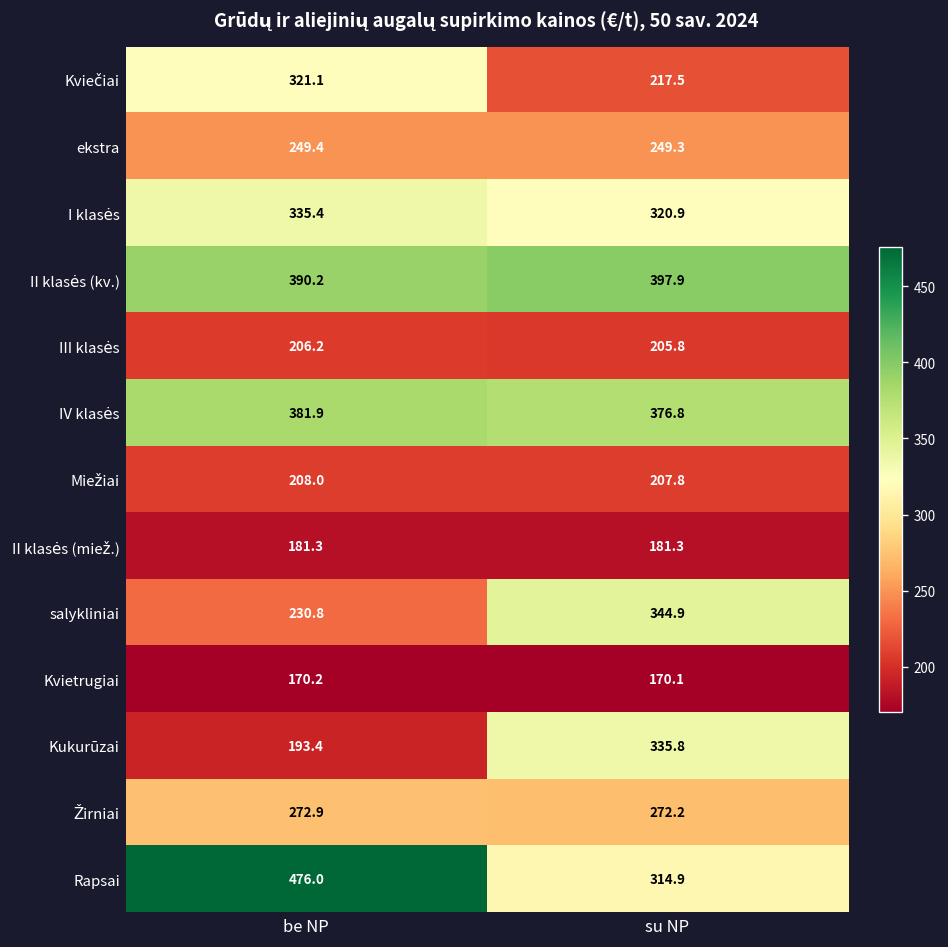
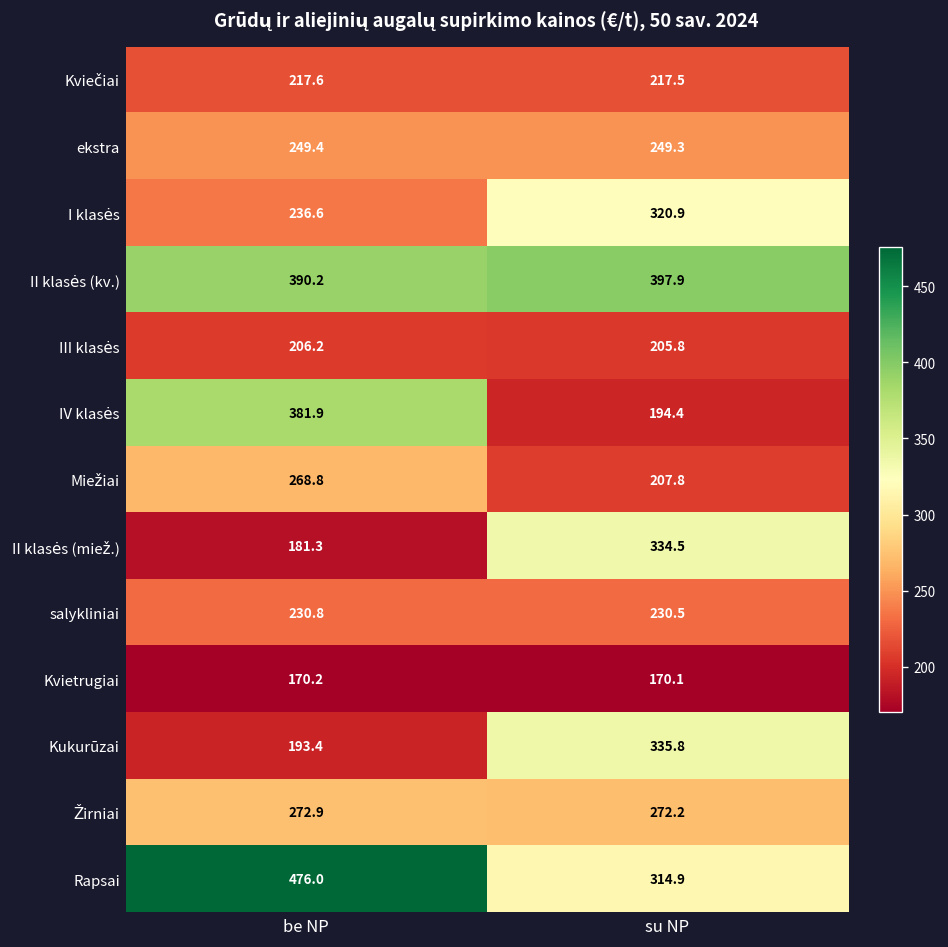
  {
    "Kviečiai": {
-     "be NP": 321.1,
+     "be NP": 217.6,
      "su NP": 217.5
    },
    "ekstra": {
      "be NP": 249.4,
      "su NP": 249.3
    },
    "I klasės": {
-     "be NP": 335.4,
+     "be NP": 236.6,
      "su NP": 320.9
    },
    "II klasės (kv.)": {
      "be NP": 390.2,
      "su NP": 397.9
    },
    "III klasės": {
      "be NP": 206.2,
      "su NP": 205.8
    },
    "IV klasės": {
      "be NP": 381.9,
-     "su NP": 376.8
+     "su NP": 194.4
    },
    "Miežiai": {
-     "be NP": 208.0,
+     "be NP": 268.8,
      "su NP": 207.8
    },
    "II klasės (miež.)": {
      "be NP": 181.3,
-     "su NP": 181.3
+     "su NP": 334.5
    },
    "salykliniai": {
      "be NP": 230.8,
-     "su NP": 344.9
+     "su NP": 230.5
    },
    "Kvietrugiai": {
      "be NP": 170.2,
      "su NP": 170.1
    },
    "Kukurūzai": {
      "be NP": 193.4,
      "su NP": 335.8
    },
    "Žirniai": {
      "be NP": 272.9,
      "su NP": 272.2
    },
    "Rapsai": {
      "be NP": 476.0,
      "su NP": 314.9
    }
  }
